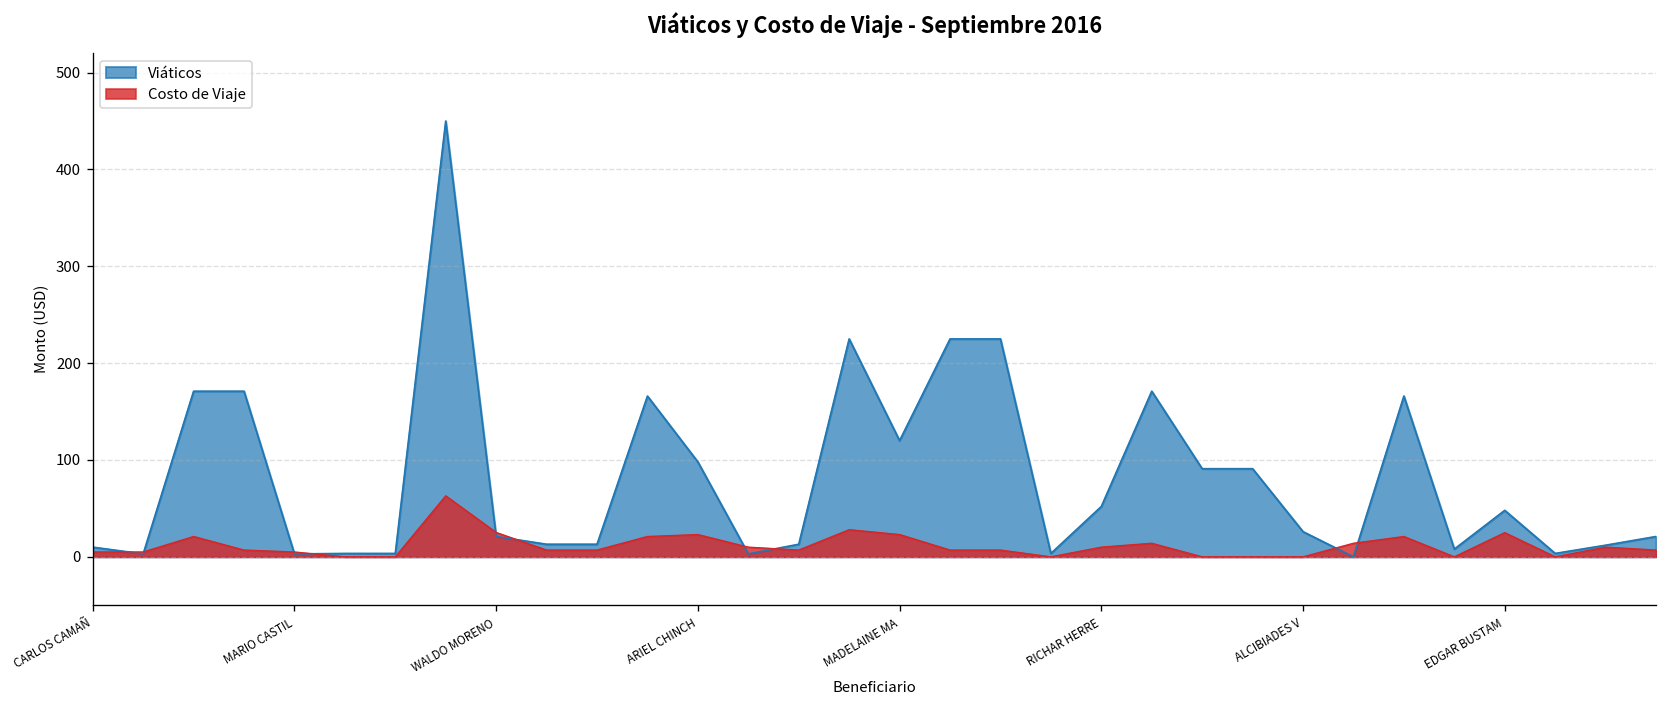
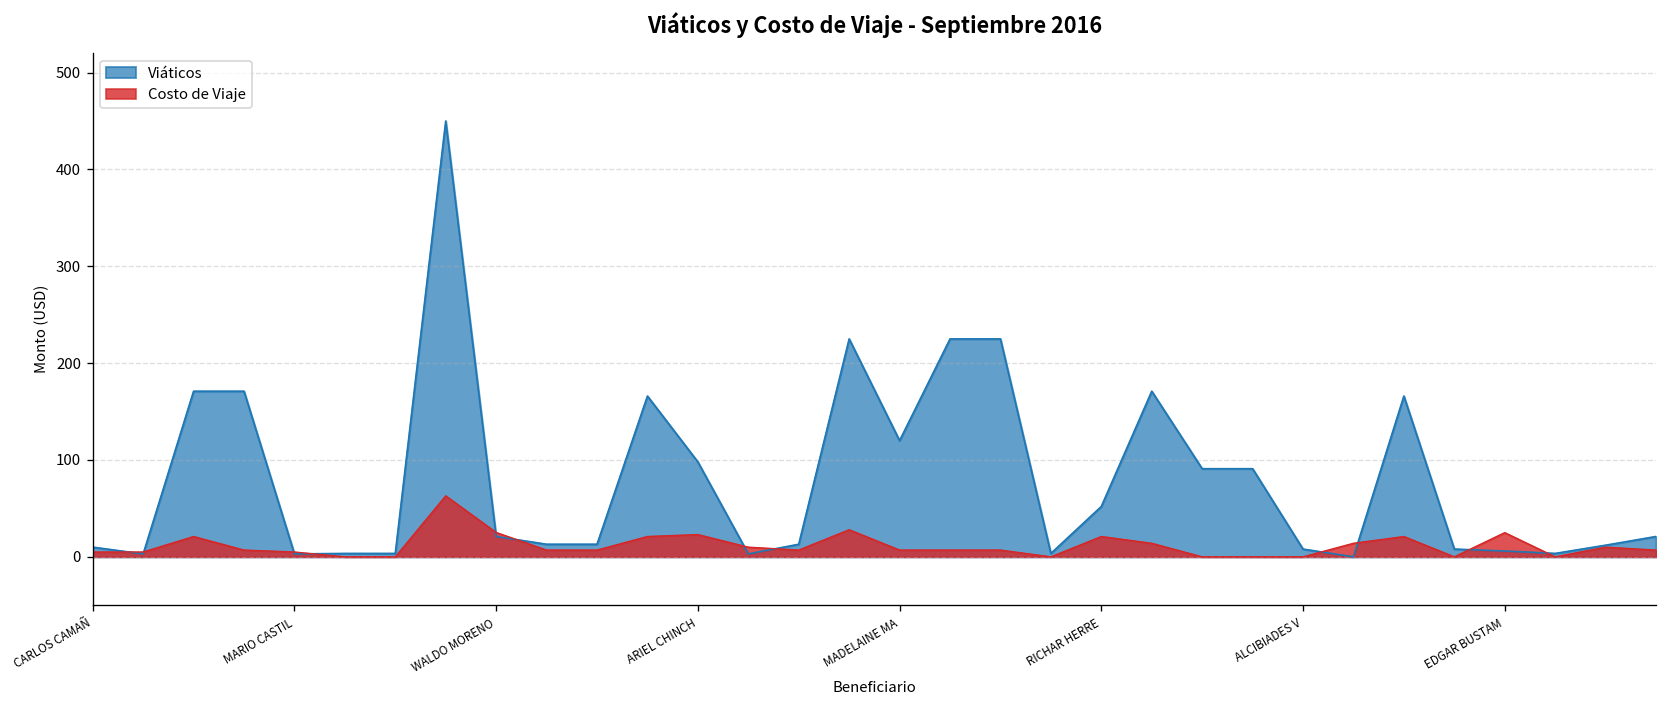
  {
    "Viáticos": {
      "CARLOS CAMAÑ": 10,
      "WALDO MORENO": 20,
      "ARIEL CHINCH": 100,
      "MADELAINE MA": 120,
      "RICHAR HERRE": 50,
-     "ALCIBIADES V": 30,
-     "EDGAR BUSTAM": 50
+     "ALCIBIADES V": 10,
+     "EDGAR BUSTAM": 10
    },
    "Costo de Viaje": {
      "CARLOS CAMAÑ": 10,
      "WALDO MORENO": 30,
      "ARIEL CHINCH": 20,
-     "MADELAINE MA": 20,
-     "RICHAR HERRE": 10,
+     "MADELAINE MA": 10,
+     "RICHAR HERRE": 20,
      "ALCIBIADES V": 0,
      "EDGAR BUSTAM": 30
    }
  }
